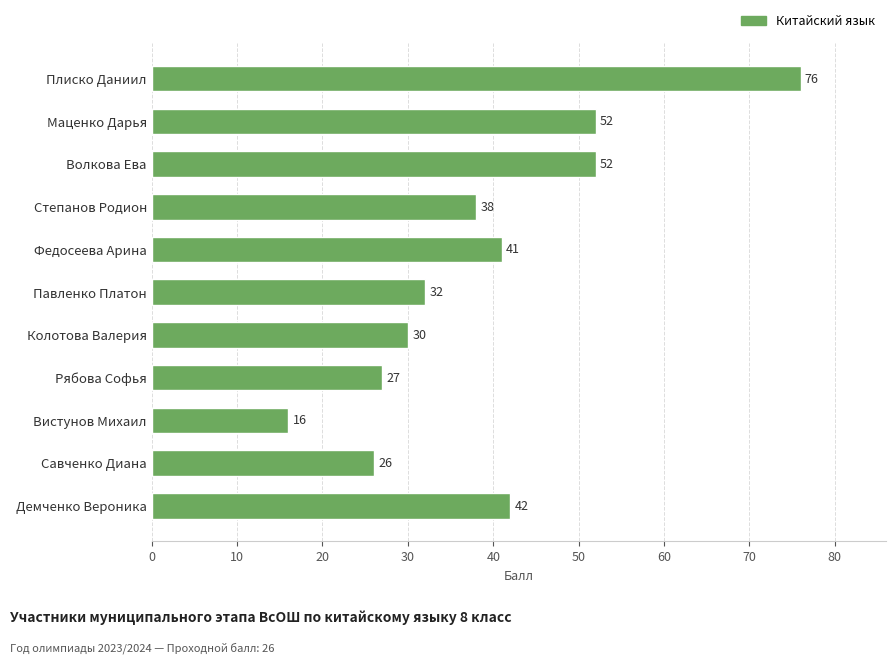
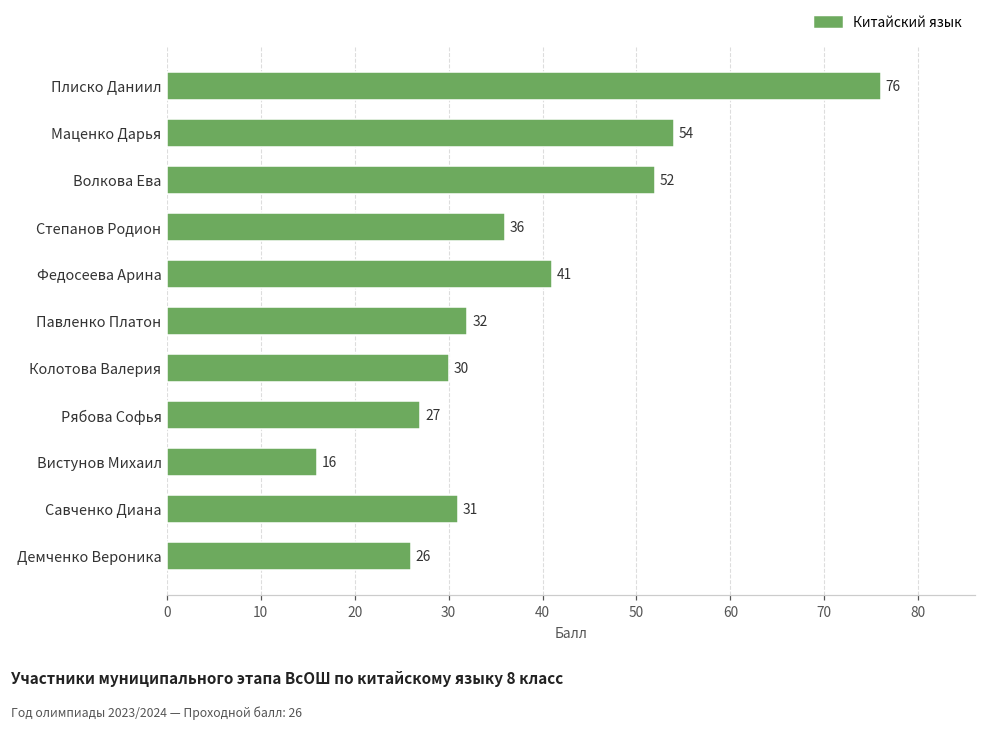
  {
    "Плиско Даниил": 76,
-   "Маценко Дарья": 52,
+   "Маценко Дарья": 54,
    "Волкова Ева": 52,
-   "Степанов Родион": 38,
+   "Степанов Родион": 36,
    "Федосеева Арина": 41,
    "Павленко Платон": 32,
    "Колотова Валерия": 30,
    "Рябова Софья": 27,
    "Вистунов Михаил": 16,
-   "Савченко Диана": 26,
-   "Демченко Вероника": 42
+   "Савченко Диана": 31,
+   "Демченко Вероника": 26
  }
